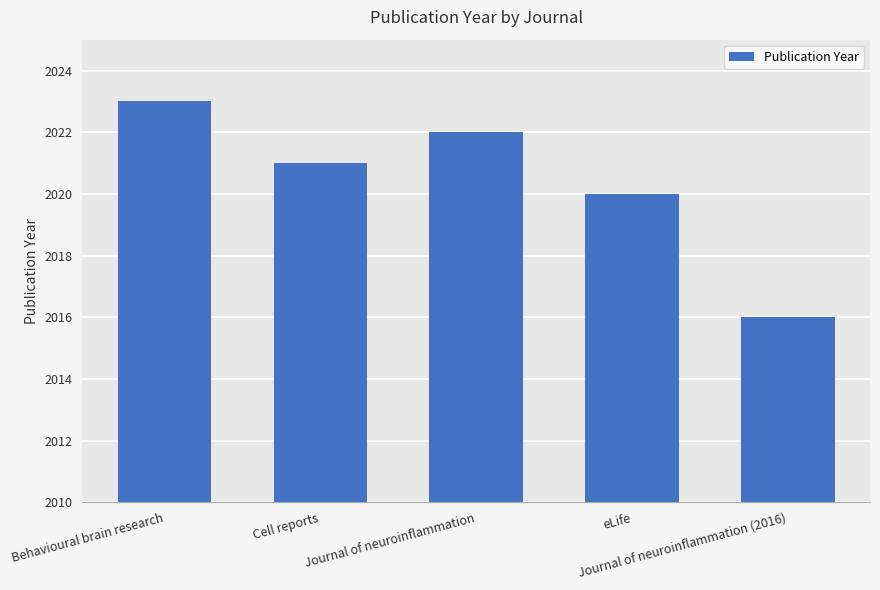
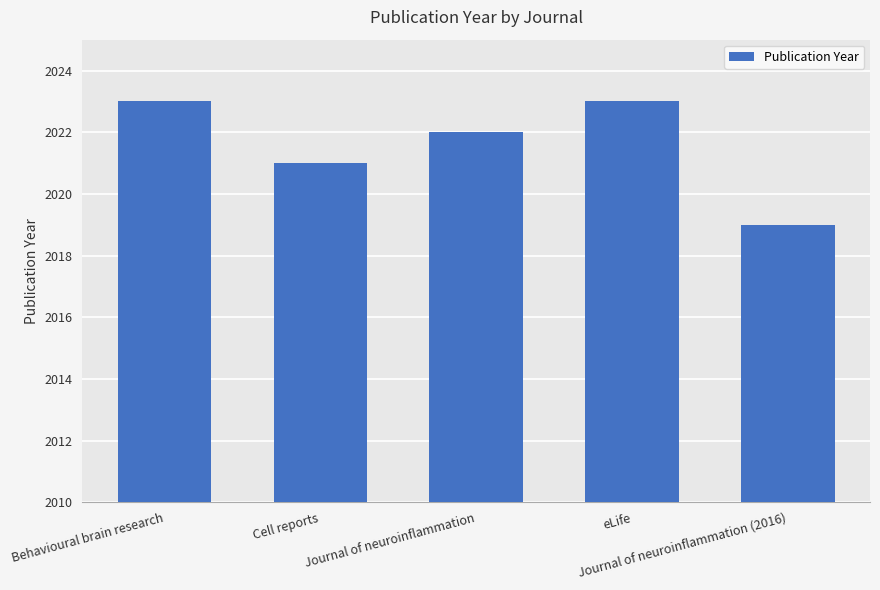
  {
    "Behavioural brain research": 2023,
    "Cell reports": 2021,
    "Journal of neuroinflammation": 2022,
-   "eLife": 2020,
-   "Journal of neuroinflammation (2016)": 2016
+   "eLife": 2023,
+   "Journal of neuroinflammation (2016)": 2019
  }
